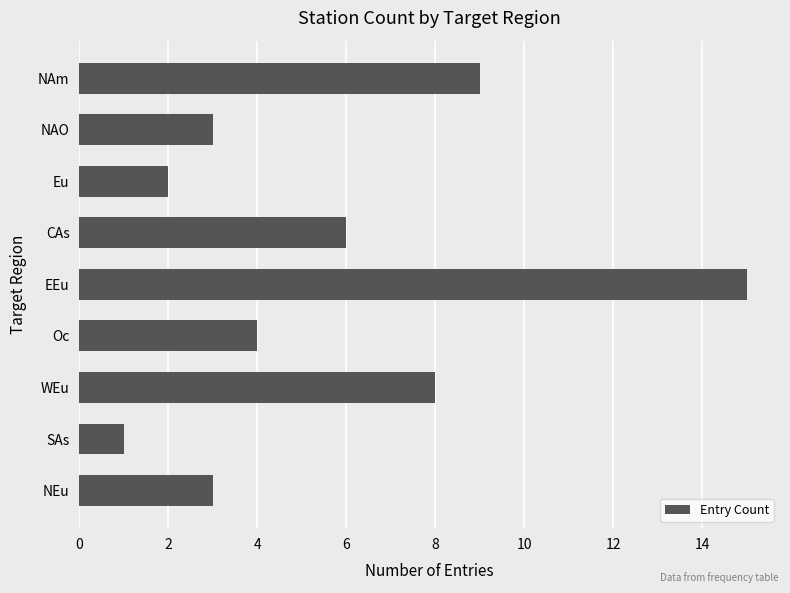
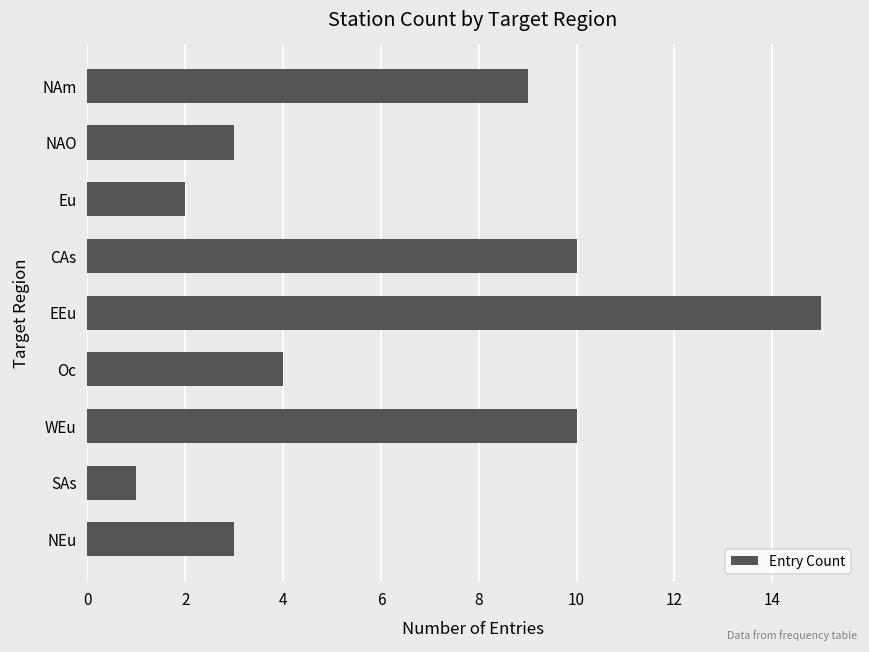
  {
    "NAm": 9,
    "NAO": 3,
    "Eu": 2,
-   "CAs": 6,
+   "CAs": 10,
    "EEu": 15,
    "Oc": 4,
-   "WEu": 8,
+   "WEu": 10,
    "SAs": 1,
    "NEu": 3
  }
